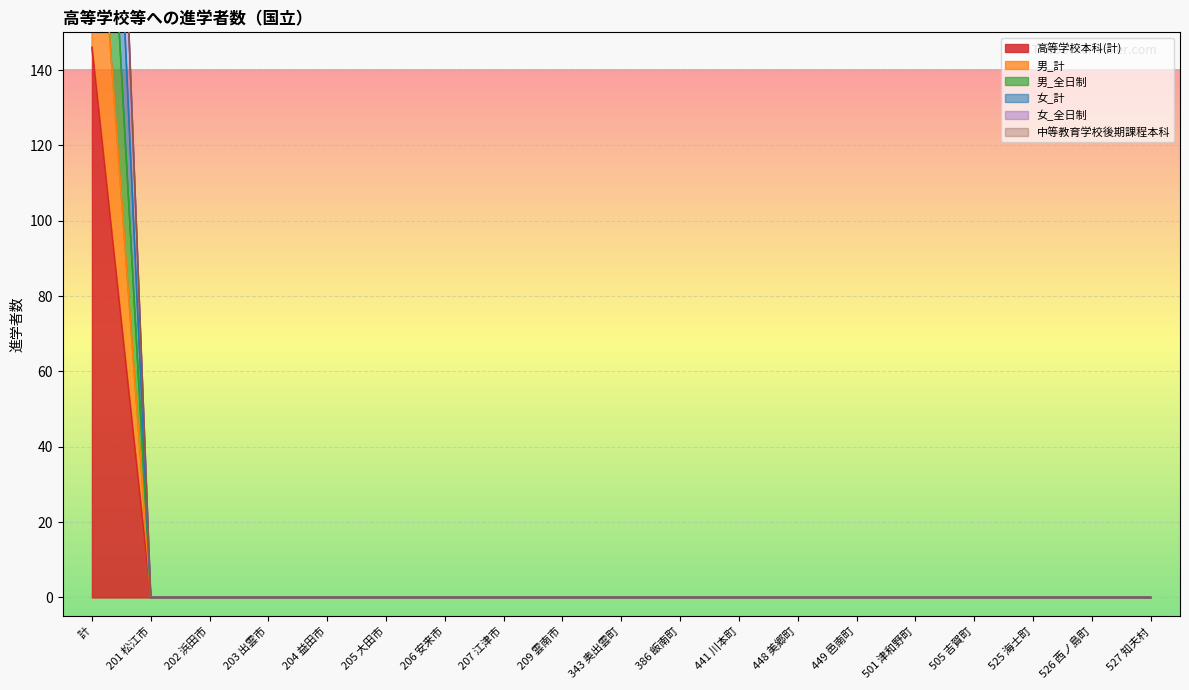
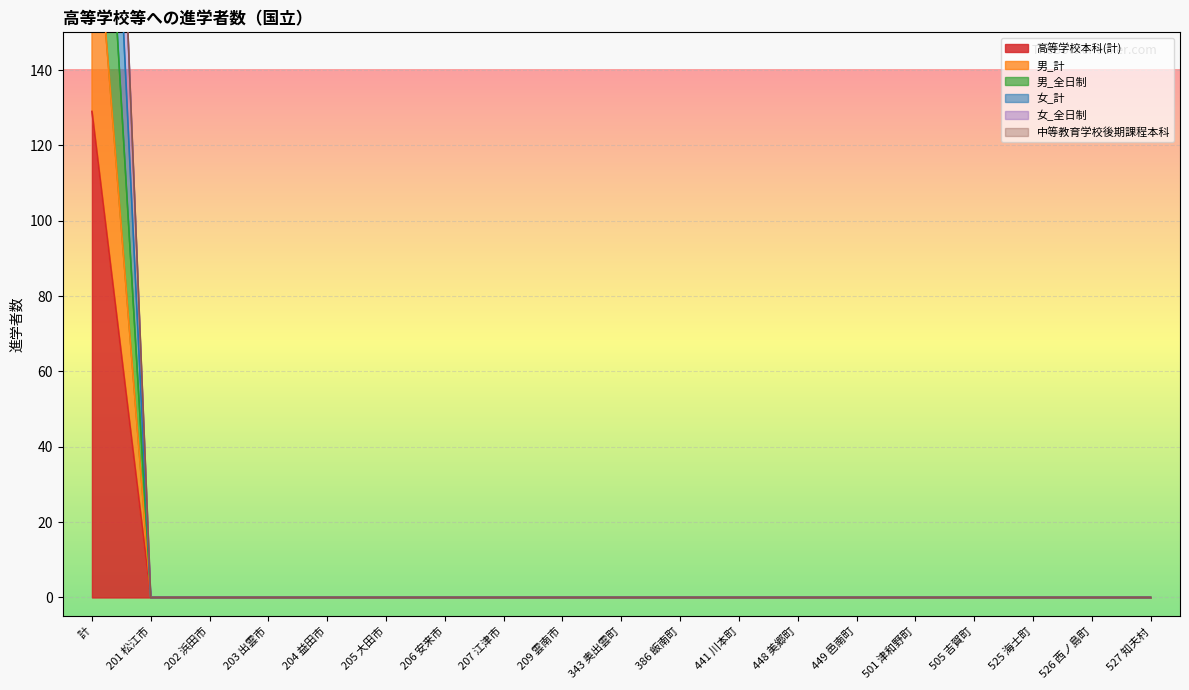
  {
    "高等学校本科(計)": {
-     "計": 146
+     "計": 129
    }
  }
